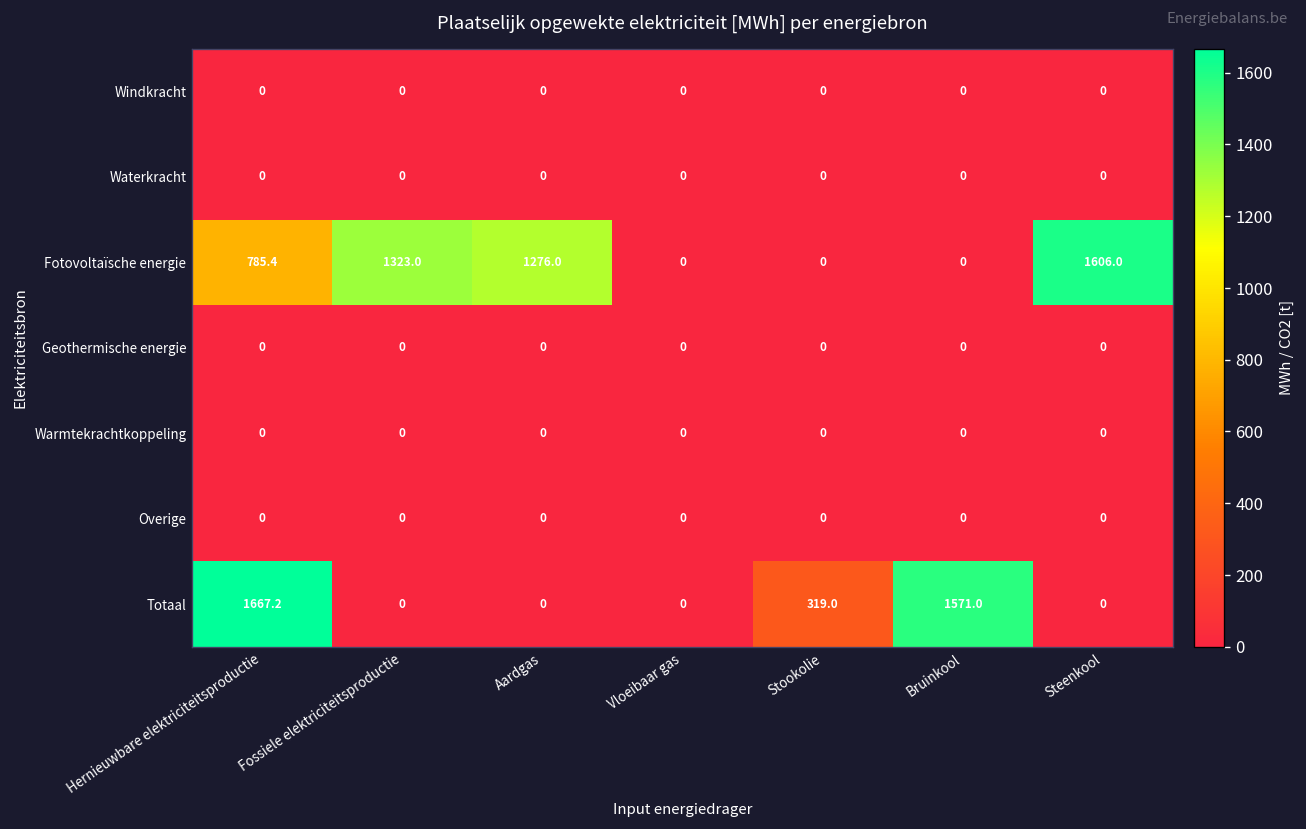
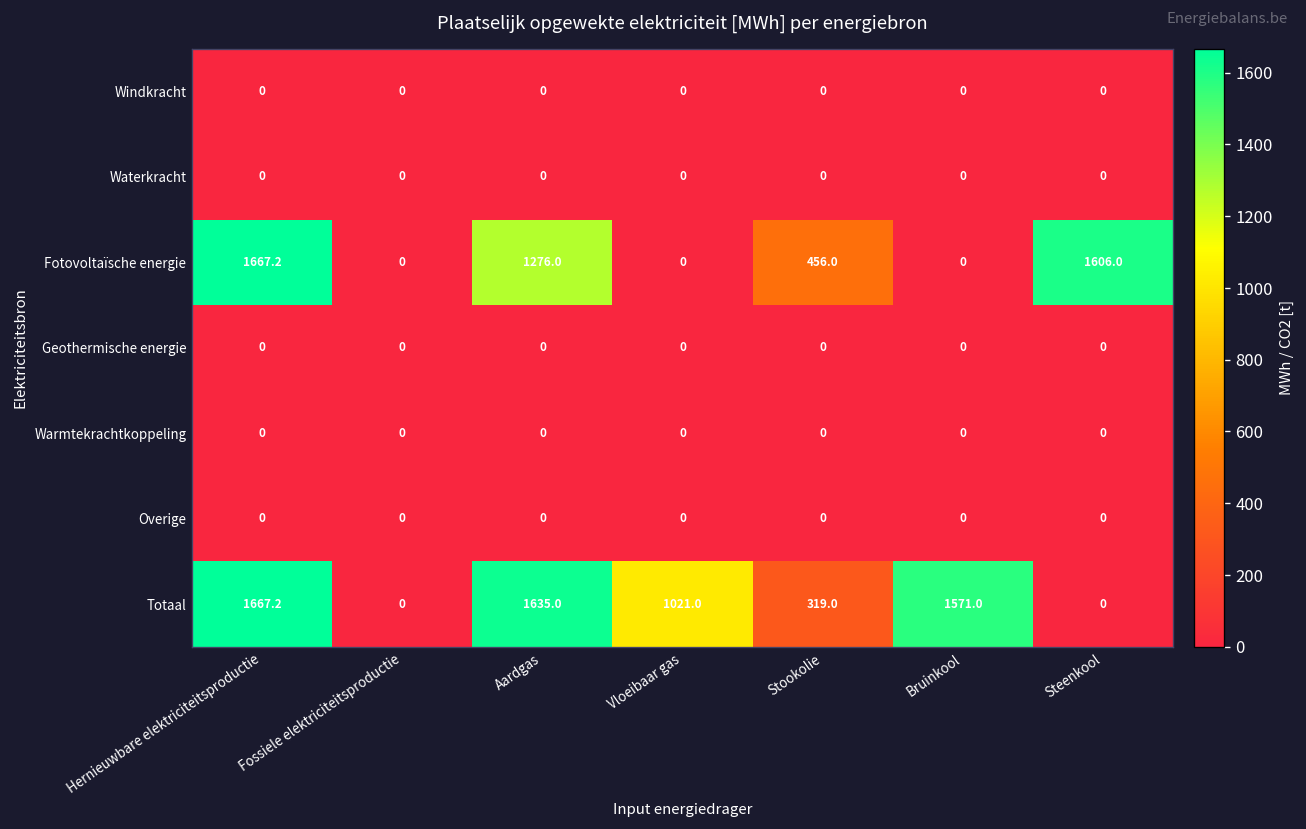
  {
    "Windkracht": {
      "Hernieuwbare elektriciteitsproductie": 0,
      "Fossiele elektriciteitsproductie": 0,
      "Aardgas": 0,
      "Vloeibaar gas": 0,
      "Stookolie": 0,
      "Bruinkool": 0,
      "Steenkool": 0
    },
    "Waterkracht": {
      "Hernieuwbare elektriciteitsproductie": 0,
      "Fossiele elektriciteitsproductie": 0,
      "Aardgas": 0,
      "Vloeibaar gas": 0,
      "Stookolie": 0,
      "Bruinkool": 0,
      "Steenkool": 0
    },
    "Fotovoltaïsche energie": {
-     "Hernieuwbare elektriciteitsproductie": 785.4,
-     "Fossiele elektriciteitsproductie": 1323.0,
+     "Hernieuwbare elektriciteitsproductie": 1667.2,
+     "Fossiele elektriciteitsproductie": 0,
      "Aardgas": 1276.0,
      "Vloeibaar gas": 0,
-     "Stookolie": 0,
+     "Stookolie": 456.0,
      "Bruinkool": 0,
      "Steenkool": 1606.0
    },
    "Geothermische energie": {
      "Hernieuwbare elektriciteitsproductie": 0,
      "Fossiele elektriciteitsproductie": 0,
      "Aardgas": 0,
      "Vloeibaar gas": 0,
      "Stookolie": 0,
      "Bruinkool": 0,
      "Steenkool": 0
    },
    "Warmtekrachtkoppeling": {
      "Hernieuwbare elektriciteitsproductie": 0,
      "Fossiele elektriciteitsproductie": 0,
      "Aardgas": 0,
      "Vloeibaar gas": 0,
      "Stookolie": 0,
      "Bruinkool": 0,
      "Steenkool": 0
    },
    "Overige": {
      "Hernieuwbare elektriciteitsproductie": 0,
      "Fossiele elektriciteitsproductie": 0,
      "Aardgas": 0,
      "Vloeibaar gas": 0,
      "Stookolie": 0,
      "Bruinkool": 0,
      "Steenkool": 0
    },
    "Totaal": {
      "Hernieuwbare elektriciteitsproductie": 1667.2,
      "Fossiele elektriciteitsproductie": 0,
-     "Aardgas": 0,
-     "Vloeibaar gas": 0,
+     "Aardgas": 1635.0,
+     "Vloeibaar gas": 1021.0,
      "Stookolie": 319.0,
      "Bruinkool": 1571.0,
      "Steenkool": 0
    }
  }
